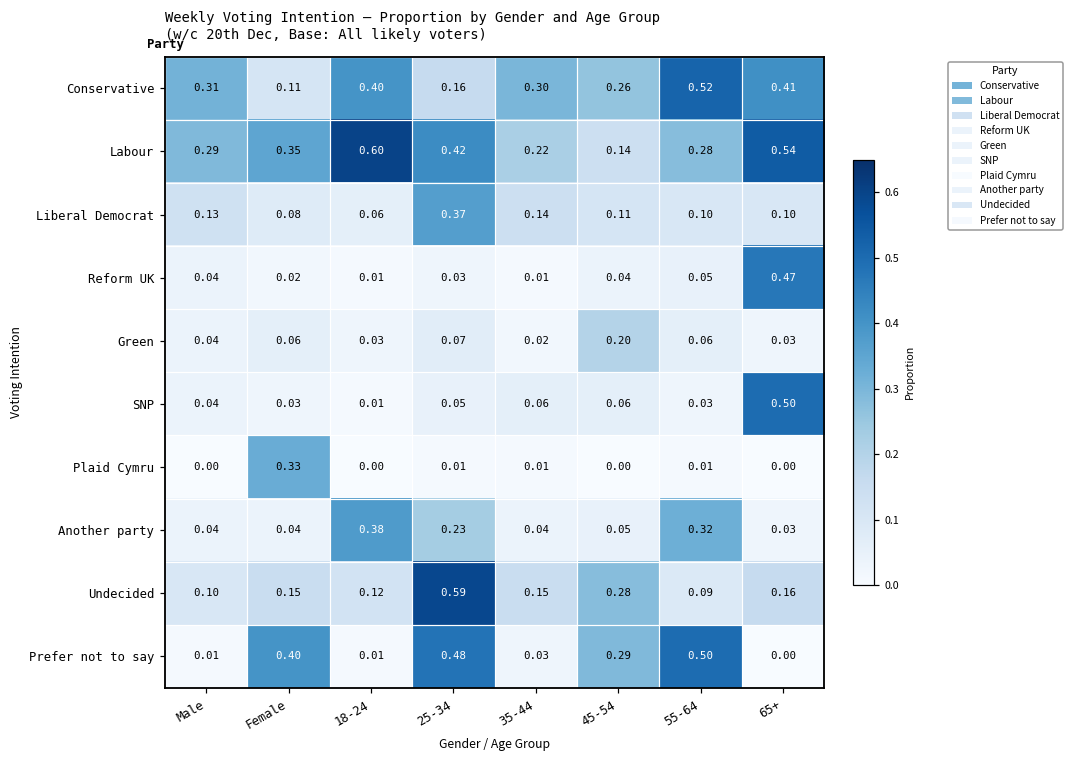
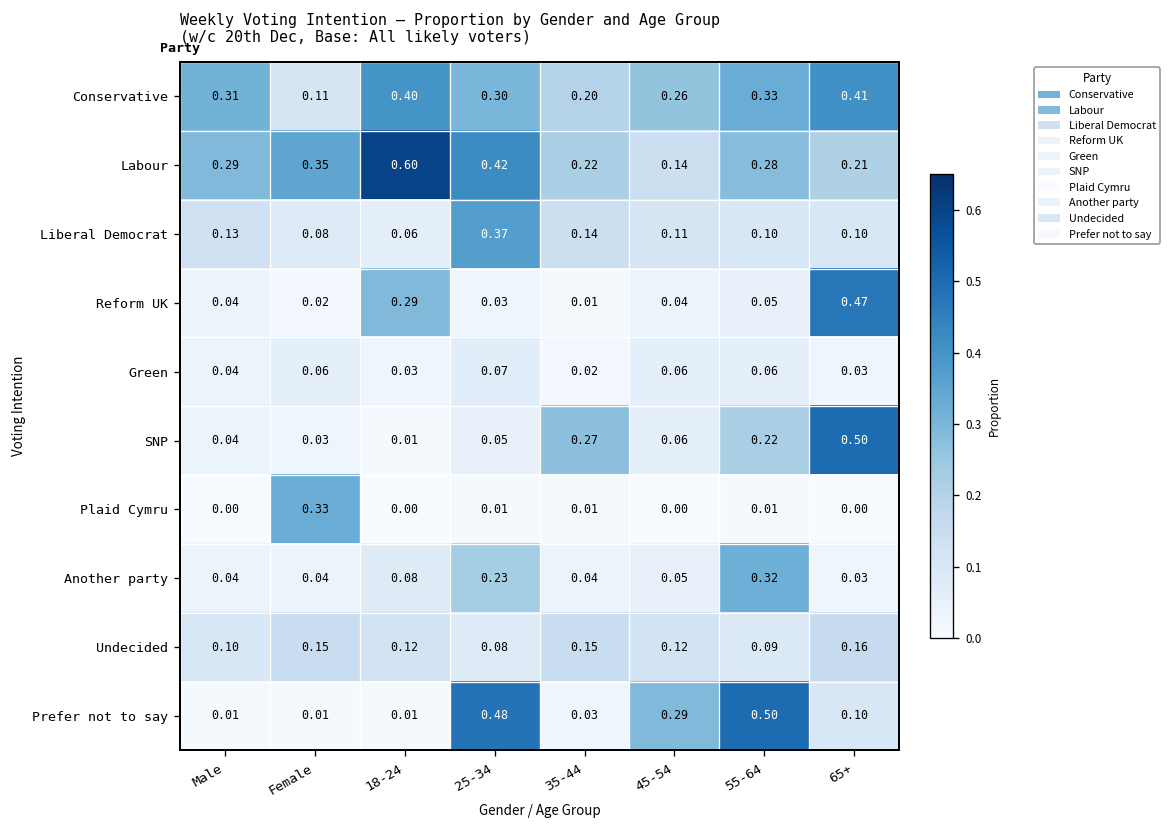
  {
    "Conservative": {
      "Male": 0.31,
      "Female": 0.11,
      "18-24": 0.40,
-     "25-34": 0.16,
-     "35-44": 0.30,
+     "25-34": 0.30,
+     "35-44": 0.20,
      "45-54": 0.26,
-     "55-64": 0.52,
+     "55-64": 0.33,
      "65+": 0.41
    },
    "Labour": {
      "Male": 0.29,
      "Female": 0.35,
      "18-24": 0.60,
      "25-34": 0.42,
      "35-44": 0.22,
      "45-54": 0.14,
      "55-64": 0.28,
-     "65+": 0.54
+     "65+": 0.21
    },
    "Liberal Democrat": {
      "Male": 0.13,
      "Female": 0.08,
      "18-24": 0.06,
      "25-34": 0.37,
      "35-44": 0.14,
      "45-54": 0.11,
      "55-64": 0.10,
      "65+": 0.10
    },
    "Reform UK": {
      "Male": 0.04,
      "Female": 0.02,
-     "18-24": 0.01,
+     "18-24": 0.29,
      "25-34": 0.03,
      "35-44": 0.01,
      "45-54": 0.04,
      "55-64": 0.05,
      "65+": 0.47
    },
    "Green": {
      "Male": 0.04,
      "Female": 0.06,
      "18-24": 0.03,
      "25-34": 0.07,
      "35-44": 0.02,
-     "45-54": 0.20,
+     "45-54": 0.06,
      "55-64": 0.06,
      "65+": 0.03
    },
    "SNP": {
      "Male": 0.04,
      "Female": 0.03,
      "18-24": 0.01,
      "25-34": 0.05,
-     "35-44": 0.06,
+     "35-44": 0.27,
      "45-54": 0.06,
-     "55-64": 0.03,
+     "55-64": 0.22,
      "65+": 0.50
    },
    "Plaid Cymru": {
      "Male": 0.00,
      "Female": 0.33,
      "18-24": 0.00,
      "25-34": 0.01,
      "35-44": 0.01,
      "45-54": 0.00,
      "55-64": 0.01,
      "65+": 0.00
    },
    "Another party": {
      "Male": 0.04,
      "Female": 0.04,
-     "18-24": 0.38,
+     "18-24": 0.08,
      "25-34": 0.23,
      "35-44": 0.04,
      "45-54": 0.05,
      "55-64": 0.32,
      "65+": 0.03
    },
    "Undecided": {
      "Male": 0.10,
      "Female": 0.15,
      "18-24": 0.12,
-     "25-34": 0.59,
+     "25-34": 0.08,
      "35-44": 0.15,
-     "45-54": 0.28,
+     "45-54": 0.12,
      "55-64": 0.09,
      "65+": 0.16
    },
    "Prefer not to say": {
      "Male": 0.01,
-     "Female": 0.40,
+     "Female": 0.01,
      "18-24": 0.01,
      "25-34": 0.48,
      "35-44": 0.03,
      "45-54": 0.29,
      "55-64": 0.50,
-     "65+": 0.00
+     "65+": 0.10
    }
  }
